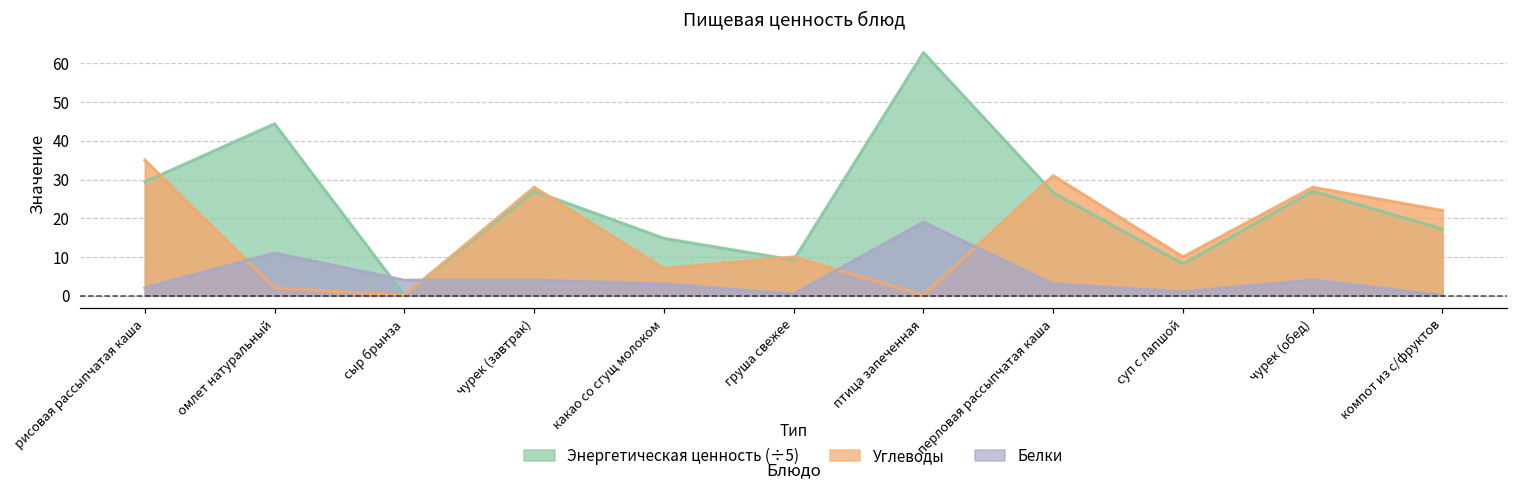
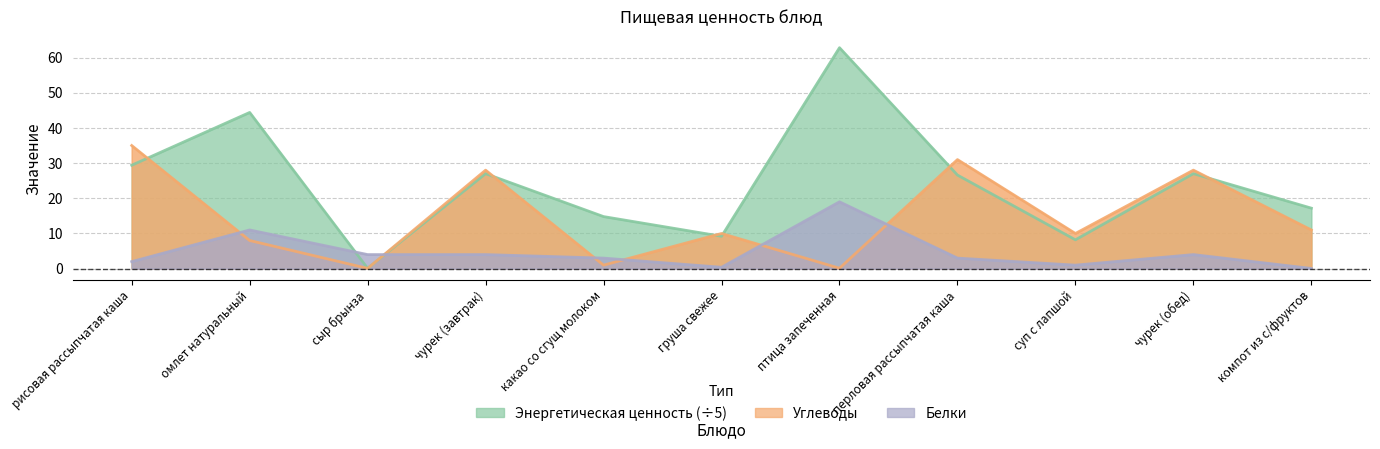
  {
    "Углеводы": {
      "рисовая рассыпчатая каша": 35,
-     "омлет натуральный": 2,
+     "омлет натуральный": 8,
      "чурек (завтрак)": 28,
-     "какао со сгущ молоком": 7,
+     "какао со сгущ молоком": 1,
      "груша свежее": 10,
      "птица запеченная": 0,
      "перловая рассыпчатая каша": 31,
      "суп с лапшой": 10,
      "чурек (обед)": 28,
-     "компот из с/фруктов": 22
+     "компот из с/фруктов": 11
    }
  }
